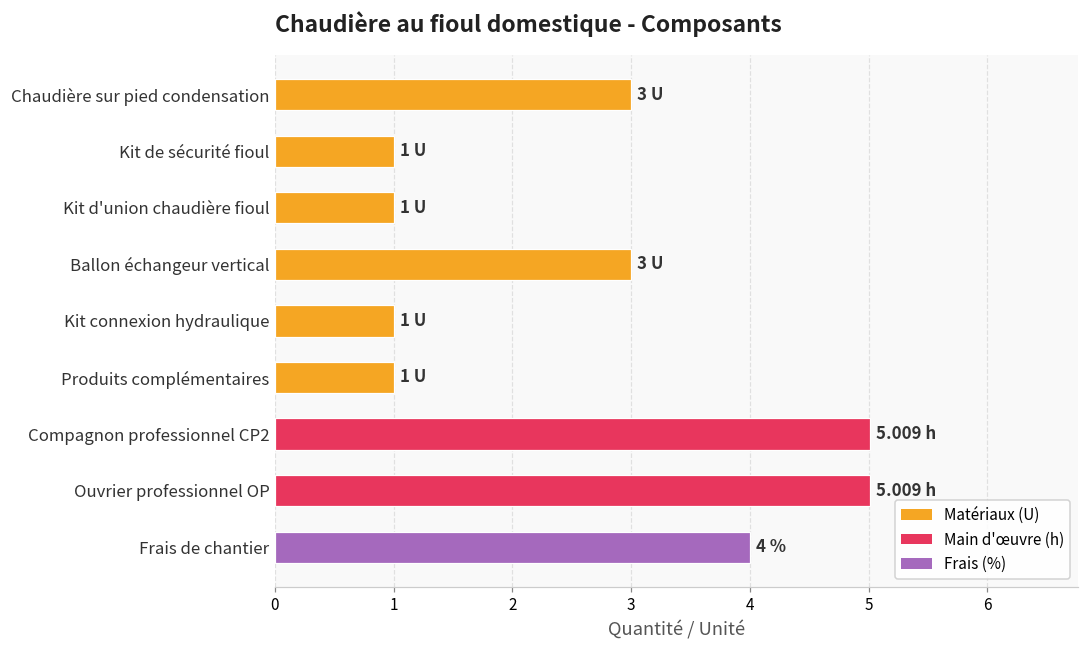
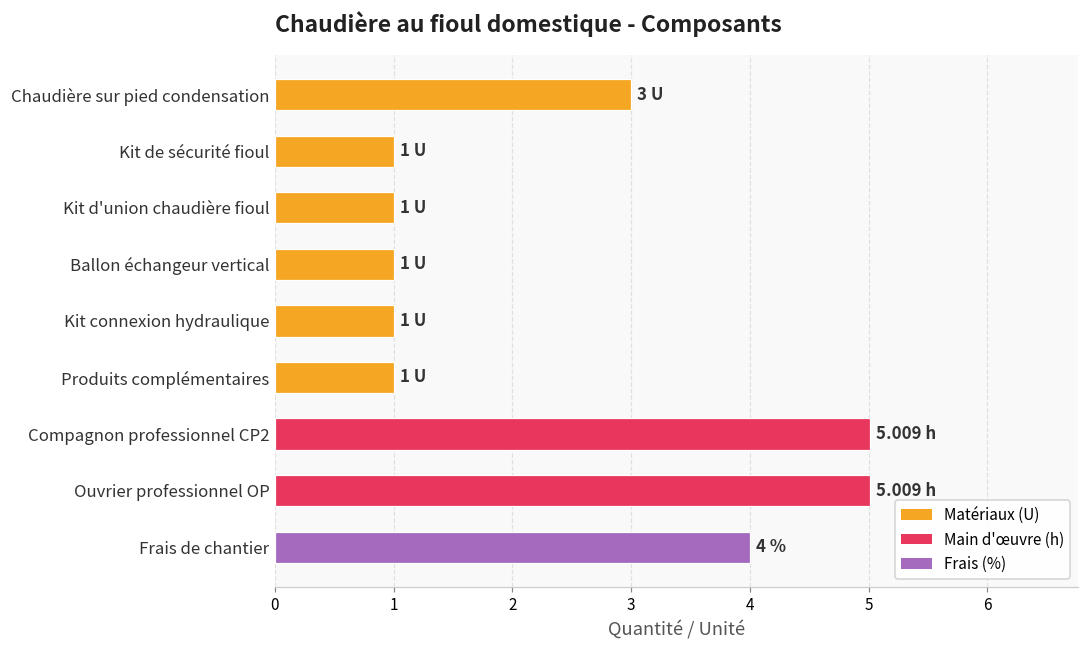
  {
    "Chaudière sur pied condensation": "3",
    "Kit de sécurité fioul": "1",
    "Kit d'union chaudière fioul": "1",
-   "Ballon échangeur vertical": "3",
+   "Ballon échangeur vertical": "1",
    "Kit connexion hydraulique": "1",
    "Produits complémentaires": "1",
    "Compagnon professionnel CP2": "5.009",
    "Ouvrier professionnel OP": "5.009",
    "Frais de chantier": "4 %"
  }
